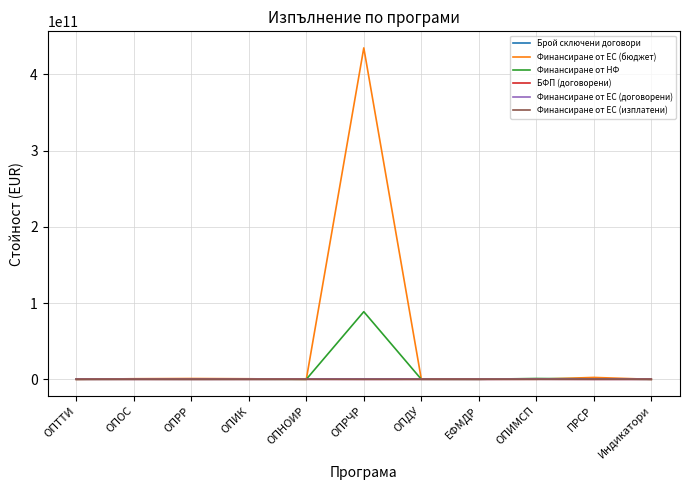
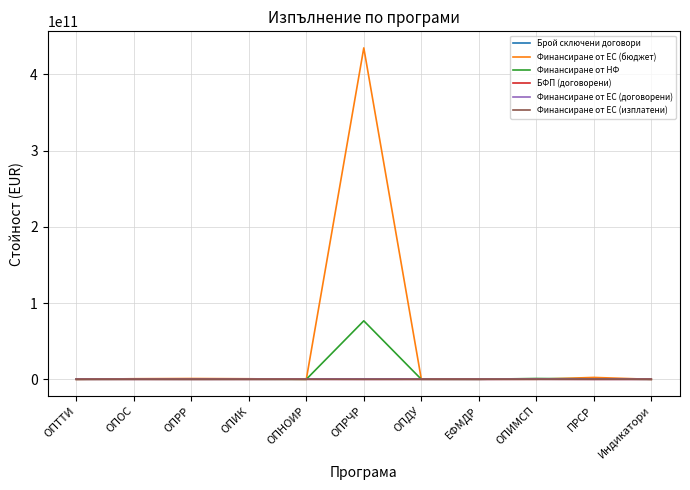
  {
    "Финансиране от ЕС (изплатени)": {
      "ОПРЧР": 0
    },
    "Финансиране от ЕС (бюджет)": {
      "ОПРЧР": 430000000000
    },
    "Финансиране от НФ": {
-     "ОПРЧР": 90000000000
+     "ОПРЧР": 80000000000
    }
  }
